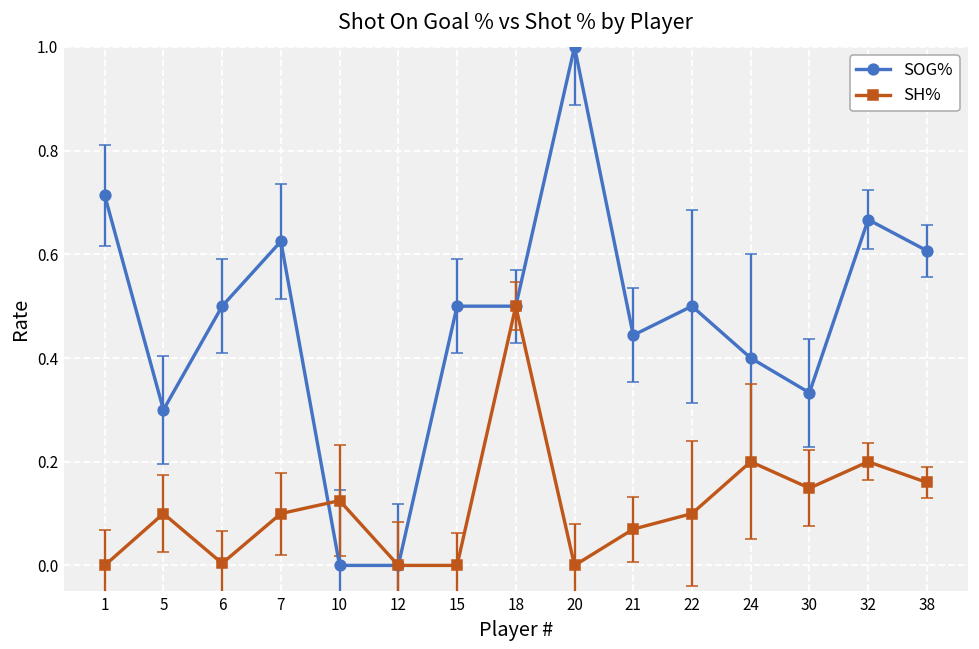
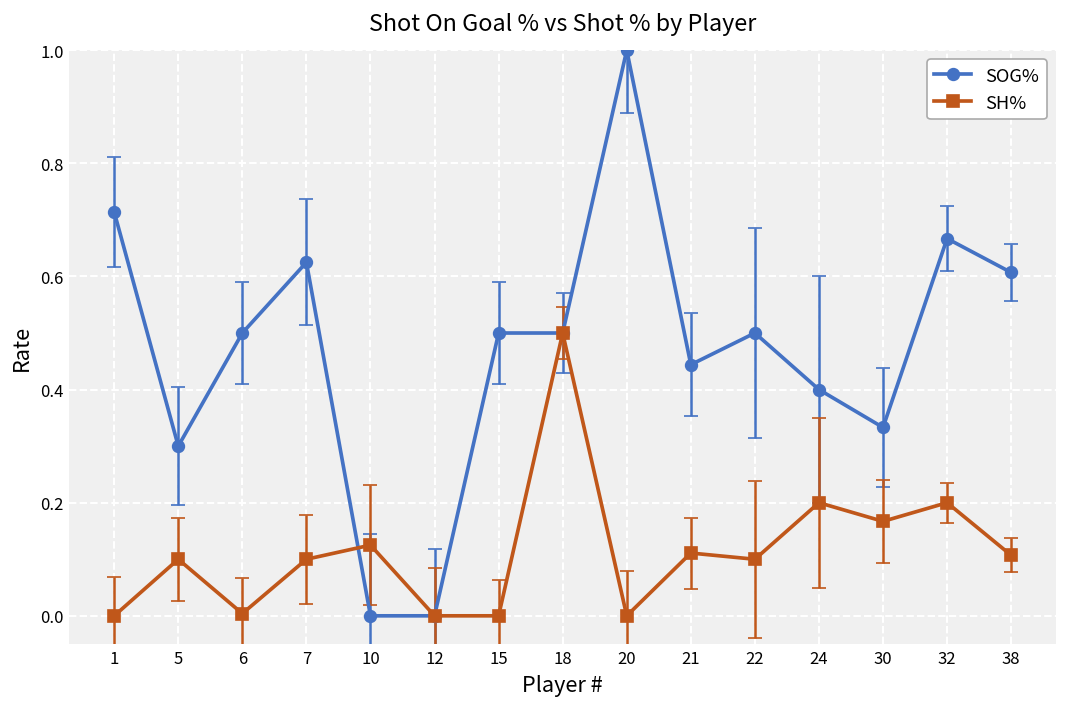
  {
    "SH%": {
      "1": 0.00,
      "5": 0.10,
      "6": 0.00,
      "7": 0.10,
      "10": 0.13,
      "15": 0.00,
      "20": 0.00,
-     "21": 0.07,
+     "21": 0.11,
      "22": 0.10,
-     "30": 0.15,
+     "30": 0.17,
      "32": 0.20,
-     "38": 0.16
+     "38": 0.11
    }
  }
